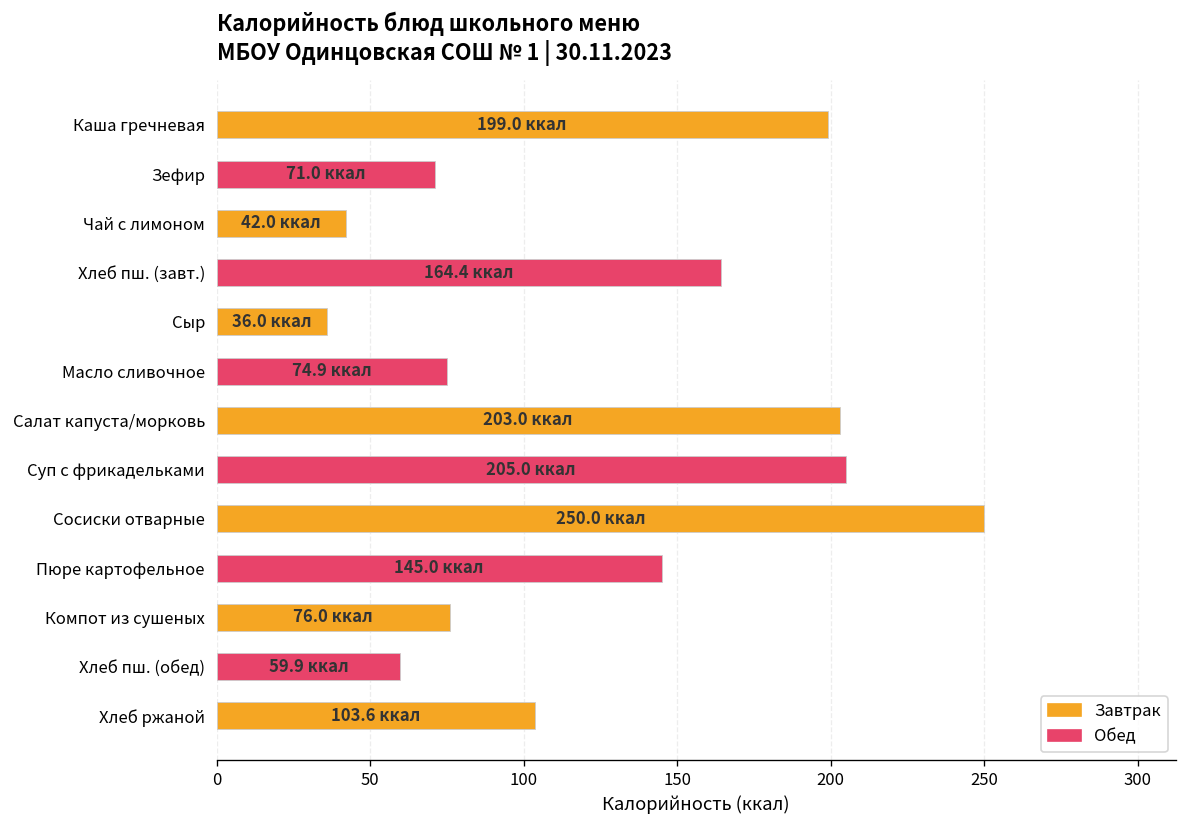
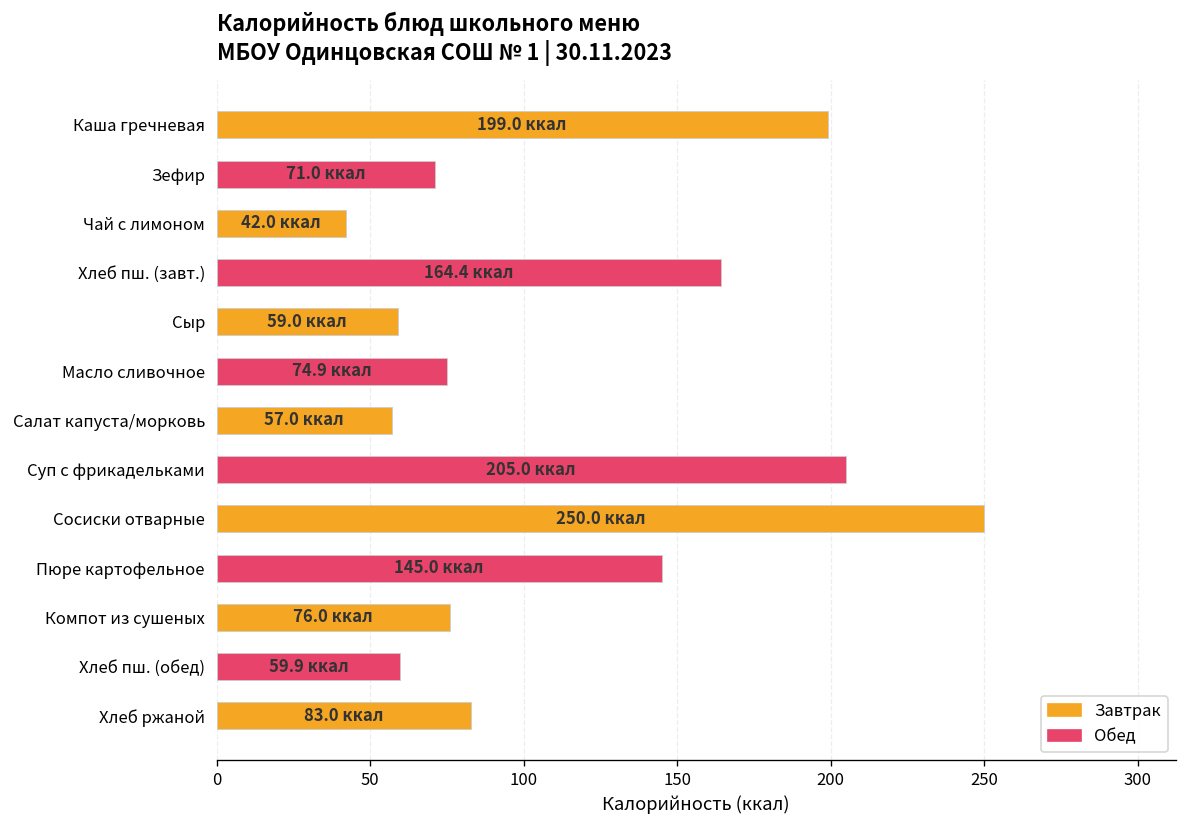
  {
    "Каша гречневая": 199.0,
    "Зефир": 71.0,
    "Чай с лимоном": 42.0,
    "Хлеб пш. (завт.)": 164.4,
-   "Сыр": 36.0,
+   "Сыр": 59.0,
    "Масло сливочное": 74.9,
-   "Салат капуста/морковь": 203.0,
+   "Салат капуста/морковь": 57.0,
    "Суп с фрикадельками": 205.0,
    "Сосиски отварные": 250.0,
    "Пюре картофельное": 145.0,
    "Компот из сушеных": 76.0,
    "Хлеб пш. (обед)": 59.9,
-   "Хлеб ржаной": 103.6
+   "Хлеб ржаной": 83.0
  }
